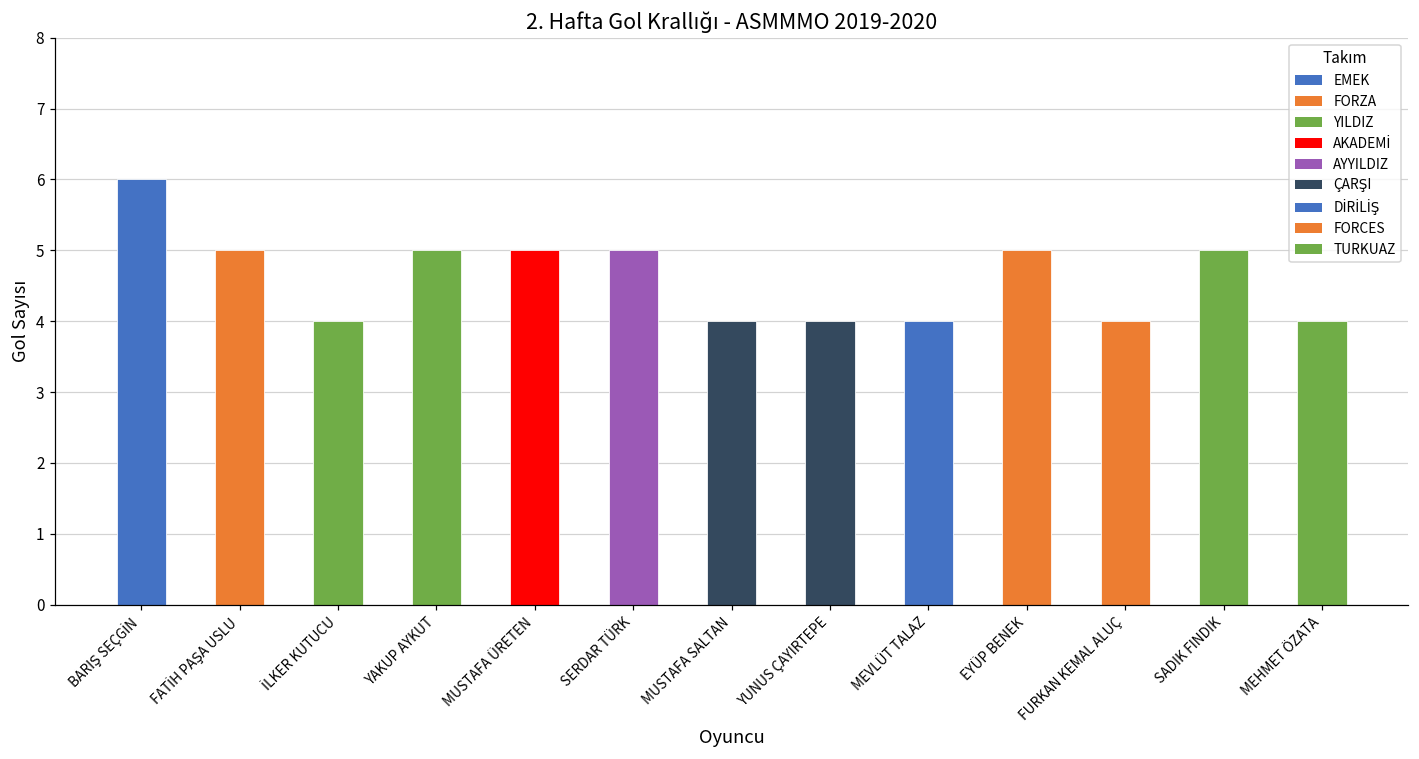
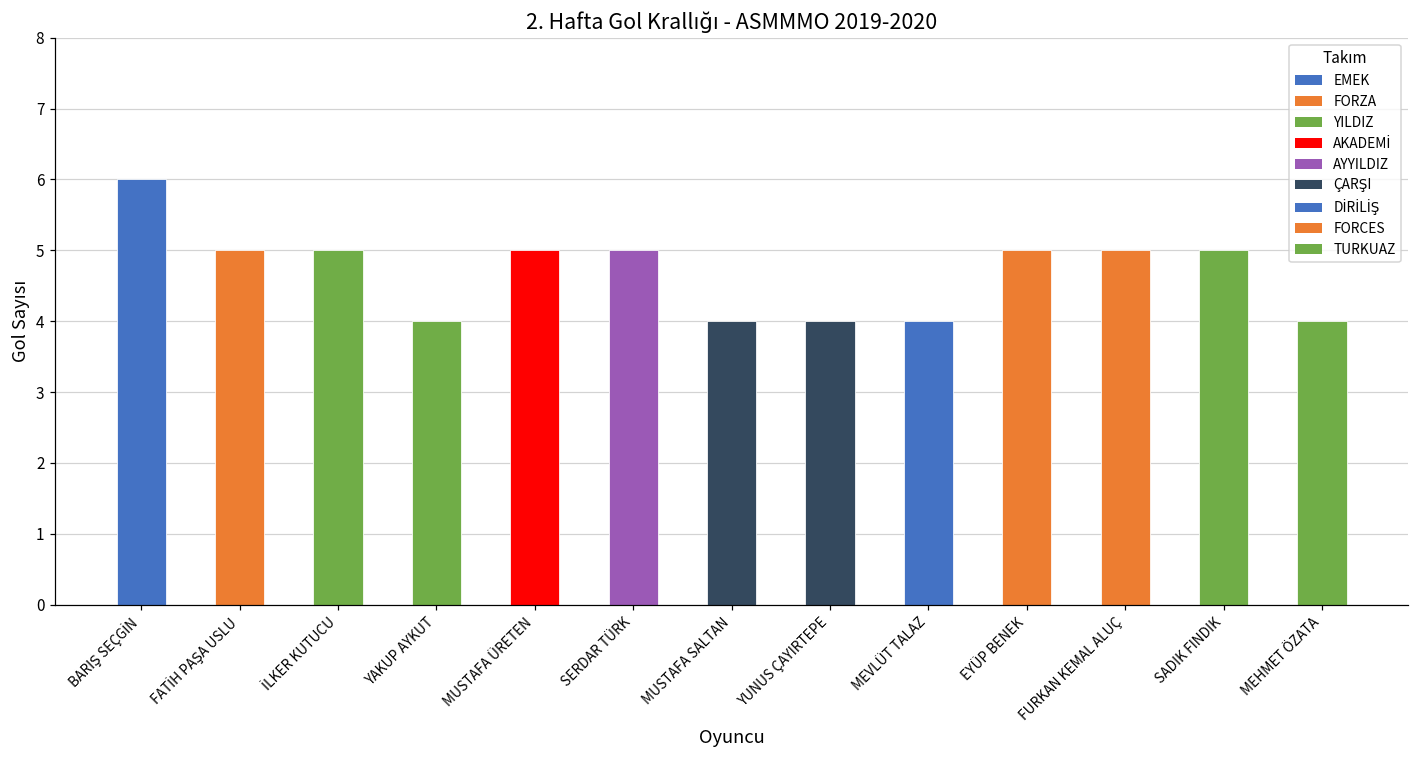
  {
    "BARIŞ SEÇGİN": 6,
    "FATİH PAŞA USLU": 5,
-   "İLKER KUTUCU": 4,
-   "YAKUP AYKUT": 5,
+   "İLKER KUTUCU": 5,
+   "YAKUP AYKUT": 4,
    "MUSTAFA ÜRETEN": 5,
    "SERDAR TÜRK": 5,
    "MUSTAFA SALTAN": 4,
    "YUNUS ÇAYIRTEPE": 4,
    "MEVLÜT TALAZ": 4,
    "EYÜP BENEK": 5,
-   "FURKAN KEMAL ALUÇ": 4,
+   "FURKAN KEMAL ALUÇ": 5,
    "SADIK FINDIK": 5,
    "MEHMET ÖZATA": 4
  }
